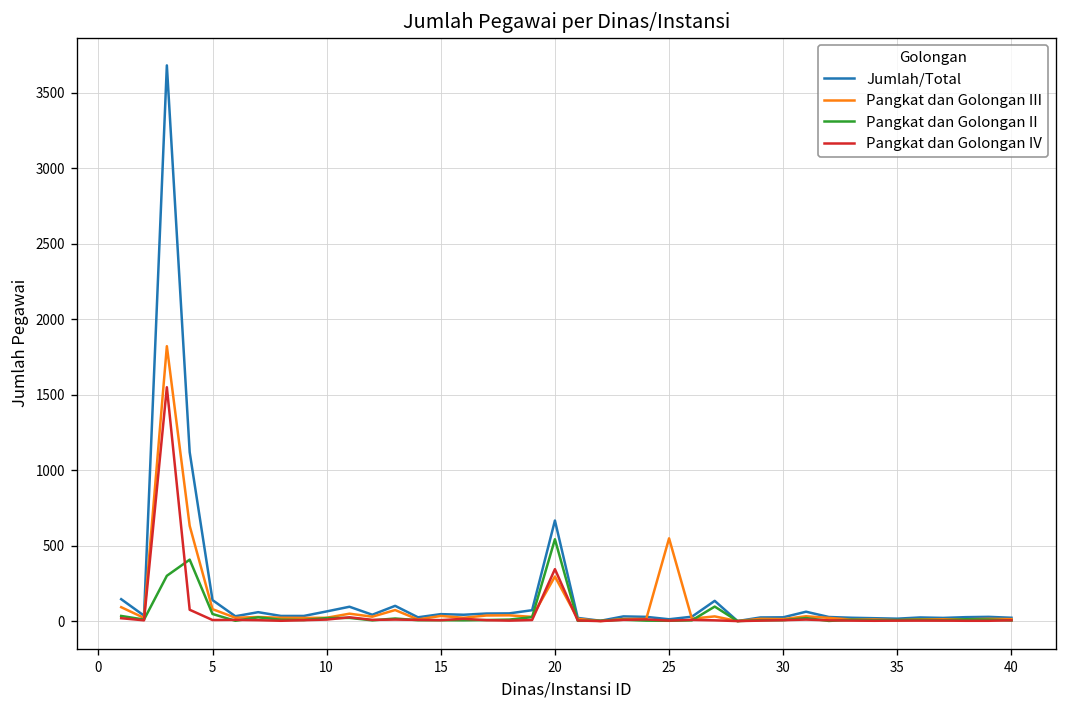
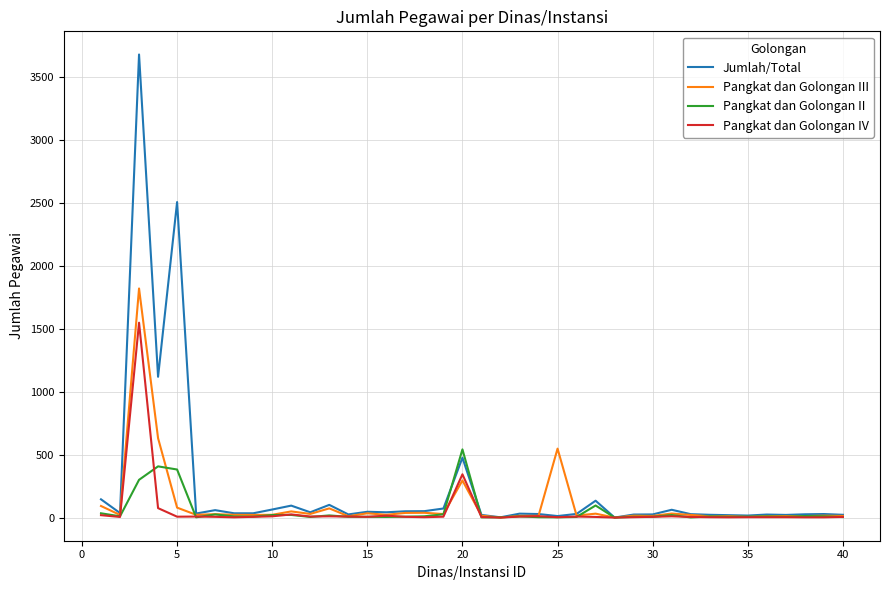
  {
    "Jumlah/Total": {
-     "5": 140,
+     "5": 2510,
      "10": 60,
-     "20": 670
+     "20": 480
    },
    "Pangkat dan Golongan III": {
      "5": 80,
      "20": 300,
      "25": 550
    },
    "Pangkat dan Golongan II": {
-     "5": 50,
+     "5": 380,
      "20": 540
    },
    "Pangkat dan Golongan IV": {
      "5": 10,
      "20": 340
    }
  }
